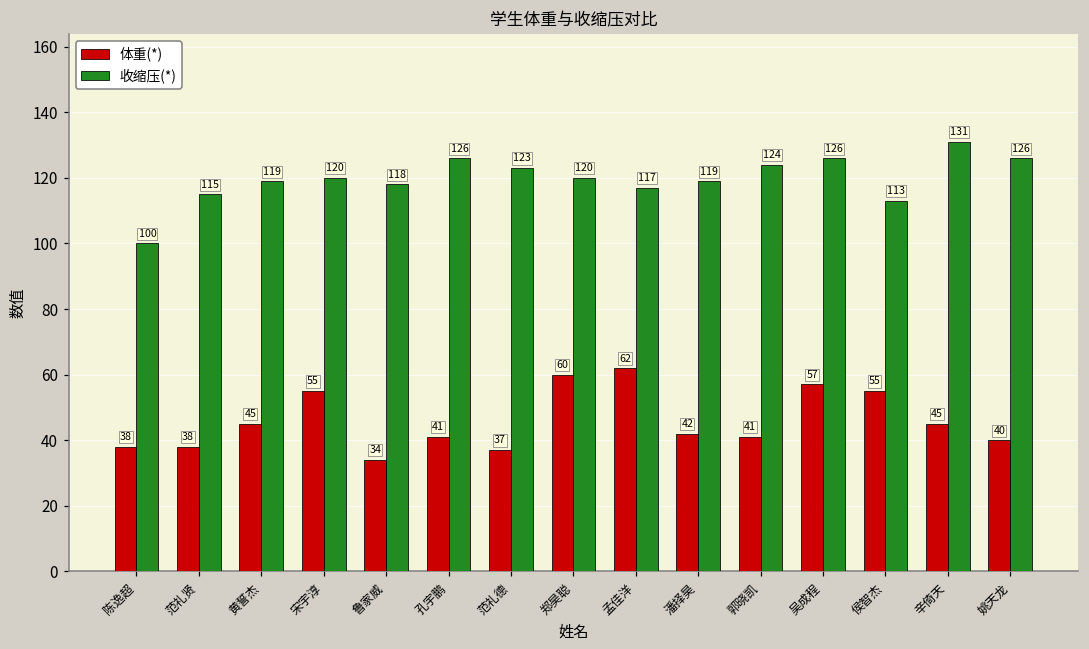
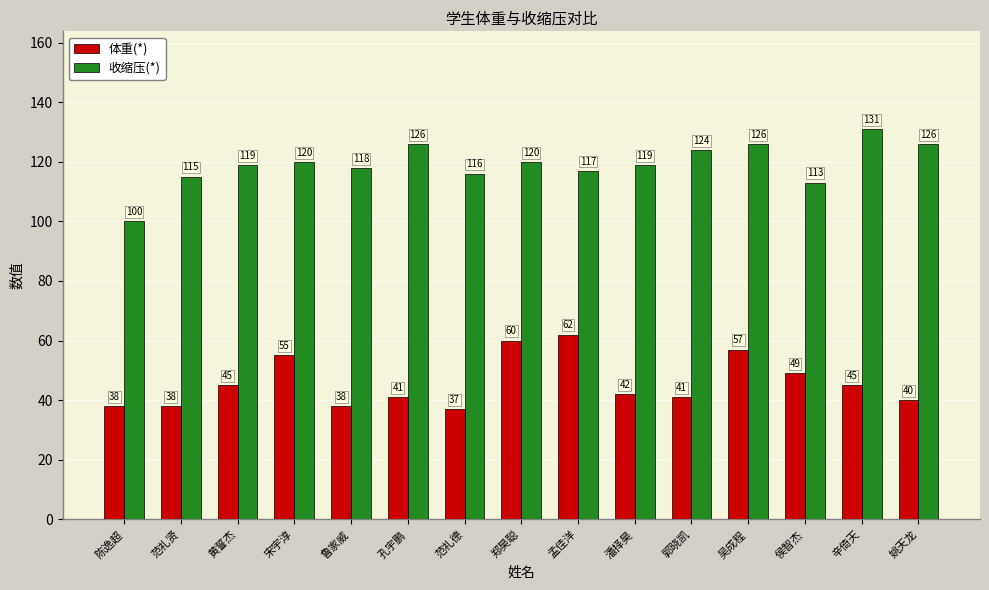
  {
    "体重(*)": {
-     "鲁家威": 34,
-     "侯智杰": 55
+     "鲁家威": 38,
+     "侯智杰": 49
    },
    "收缩压(*)": {
-     "范礼德": 123
+     "范礼德": 116
    }
  }
